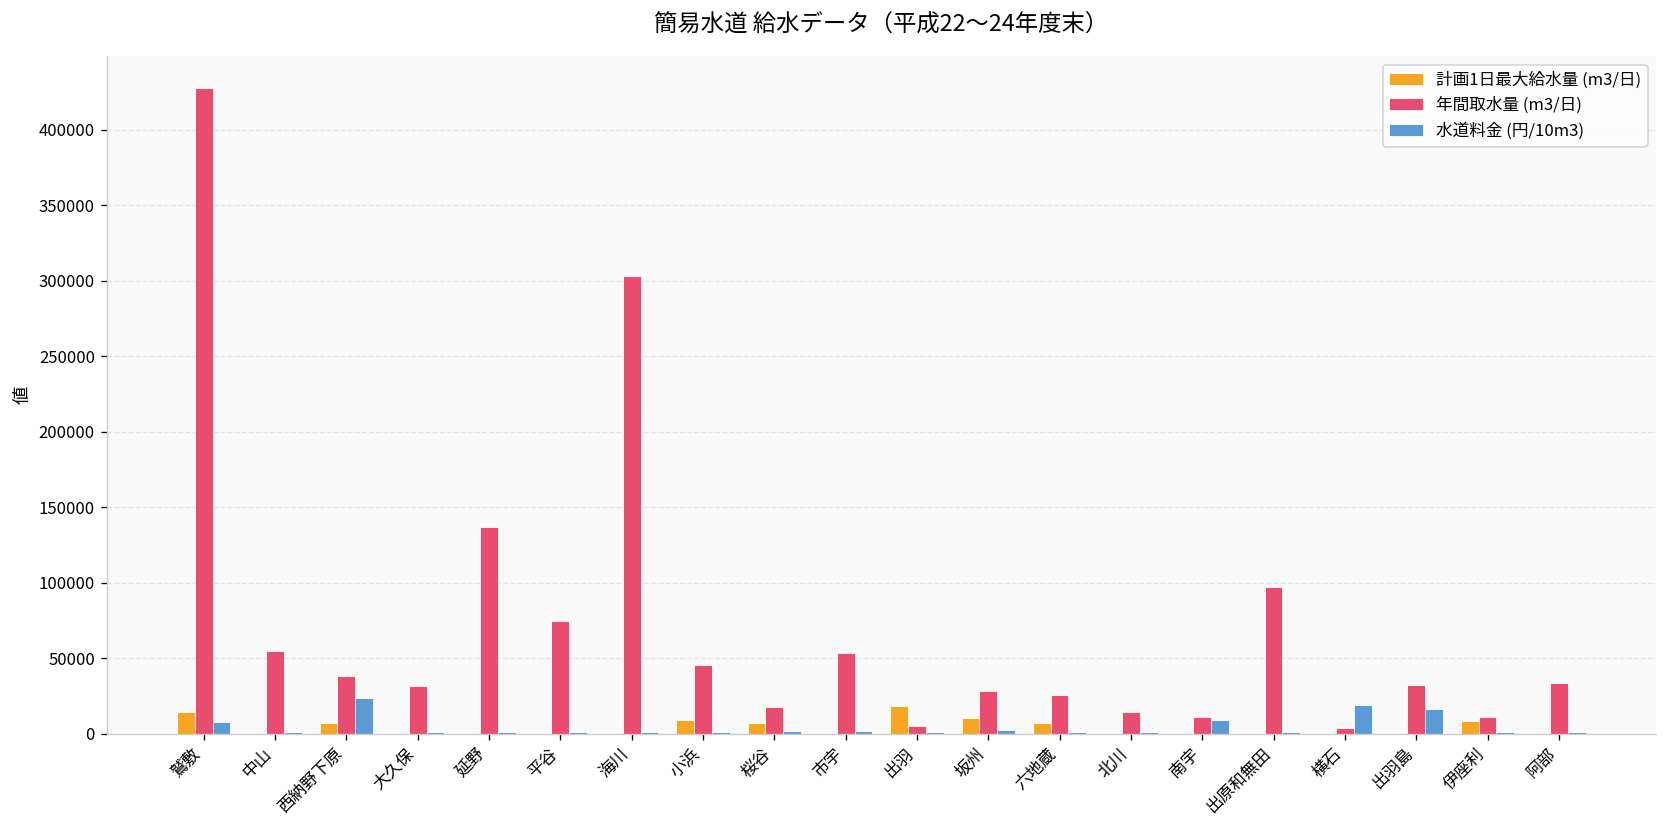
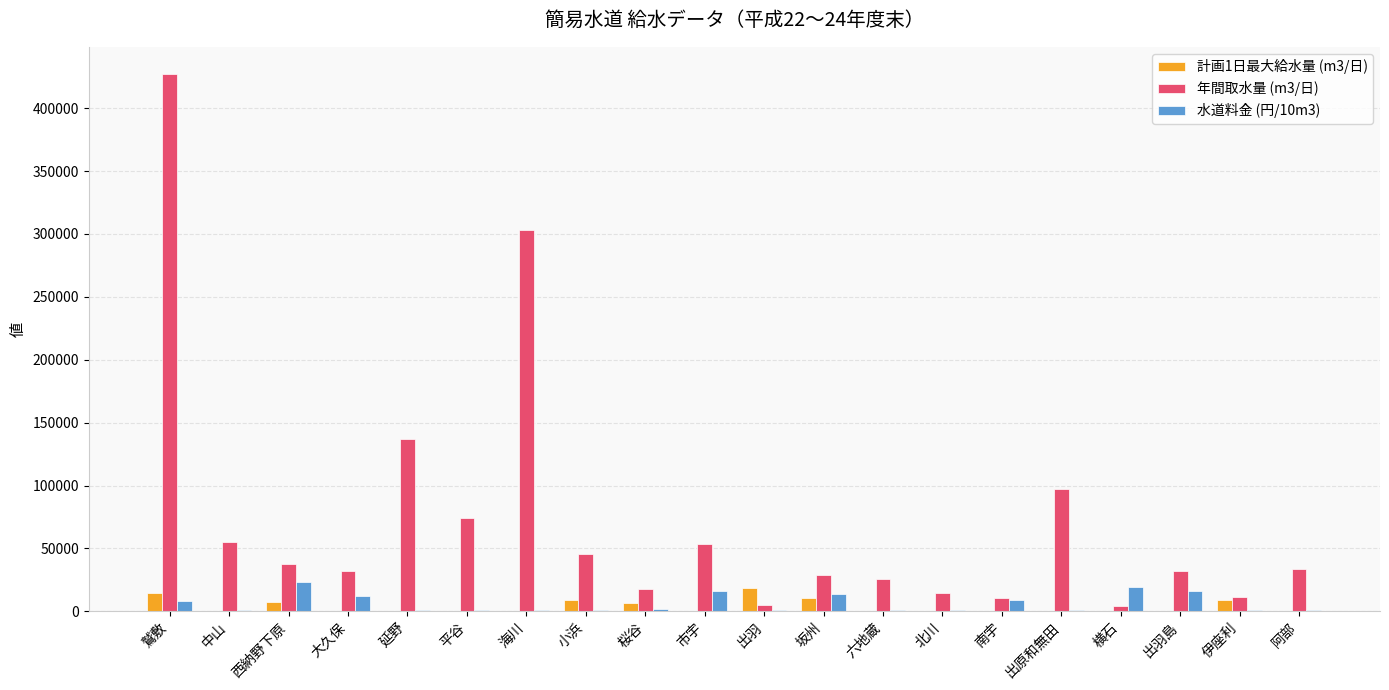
  {
    "計画1日最大給水量 (m3/日)": {
      "鷲敷": 14000,
      "西納野下原": 7000,
      "小浜": 9000,
      "桜谷": 7000,
      "出羽": 18000,
      "坂州": 10000,
-     "六地蔵": 7000,
+     "六地蔵": 0,
      "伊座利": 9000
    },
    "年間取水量 (m3/日)": {
      "鷲敷": 427000,
      "中山": 55000,
      "西納野下原": 38000,
      "大久保": 32000,
      "延野": 137000,
      "平谷": 75000,
      "海川": 303000,
      "小浜": 45000,
      "桜谷": 18000,
      "市宇": 54000,
      "出羽": 5000,
      "坂州": 29000,
      "六地蔵": 26000,
      "北川": 14000,
      "南宇": 11000,
      "出原和無田": 97000,
      "横石": 4000,
      "出羽島": 32000,
      "伊座利": 11000,
      "阿部": 33000
    },
    "水道料金 (円/10m3)": {
      "鷲敷": 8000,
      "西納野下原": 24000,
-     "大久保": 1000,
-     "市宇": 2000,
-     "坂州": 2000,
+     "大久保": 12000,
+     "市宇": 16000,
+     "坂州": 14000,
      "南宇": 9000,
      "横石": 19000,
      "出羽島": 16000
    }
  }
